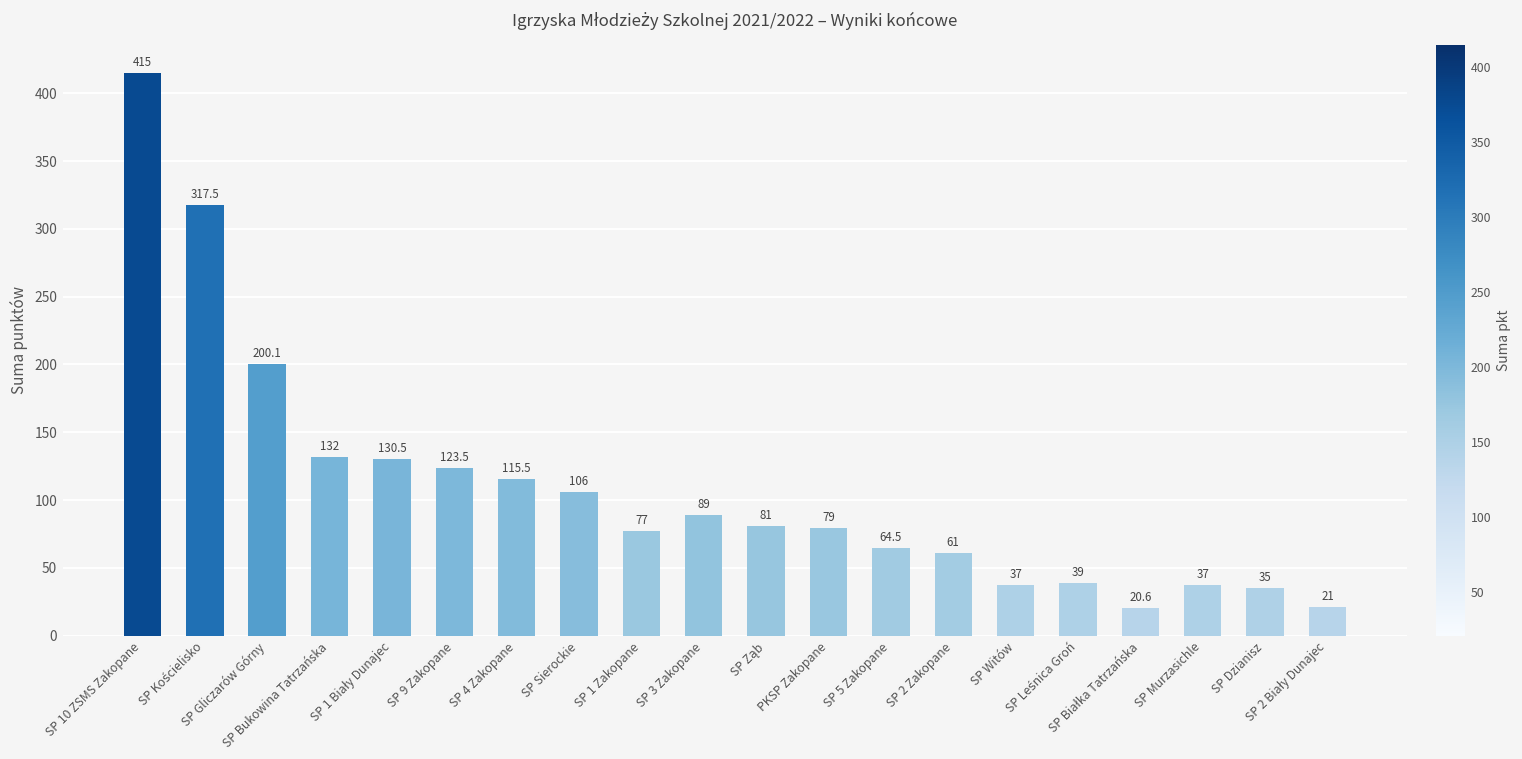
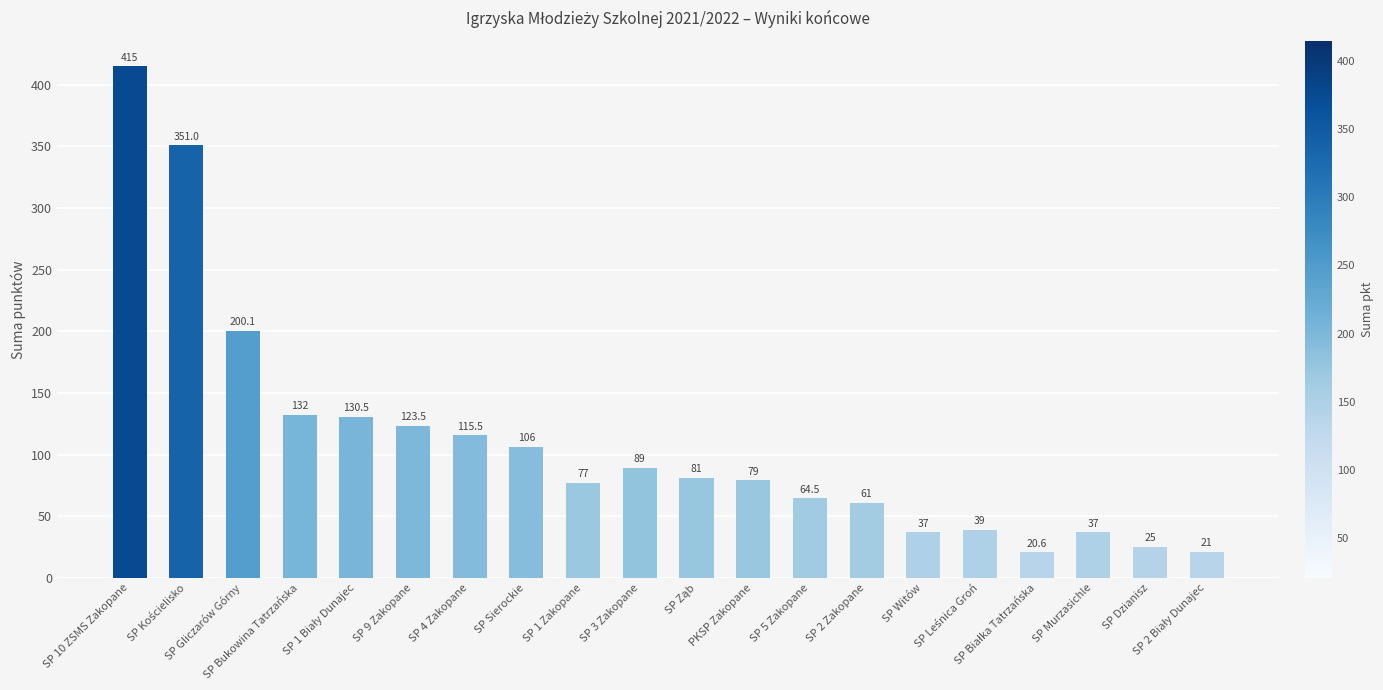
  {
    "SP 10 ZSMS Zakopane": 415,
-   "SP Kościelisko": 317.5,
+   "SP Kościelisko": 351.0,
    "SP Gliczarów Górny": 200.1,
    "SP Bukowina Tatrzańska": 132,
    "SP 1 Biały Dunajec": 130.5,
    "SP 9 Zakopane": 123.5,
    "SP 4 Zakopane": 115.5,
    "SP Sierockie": 106,
    "SP 1 Zakopane": 77,
    "SP 3 Zakopane": 89,
    "SP Ząb": 81,
    "PKSP Zakopane": 79,
    "SP 5 Zakopane": 64.5,
    "SP 2 Zakopane": 61,
    "SP Witów": 37,
    "SP Leśnica Groń": 39,
    "SP Białka Tatrzańska": 20.6,
    "SP Murzasichle": 37,
-   "SP Dzianisz": 35,
+   "SP Dzianisz": 25,
    "SP 2 Biały Dunajec": 21
  }
